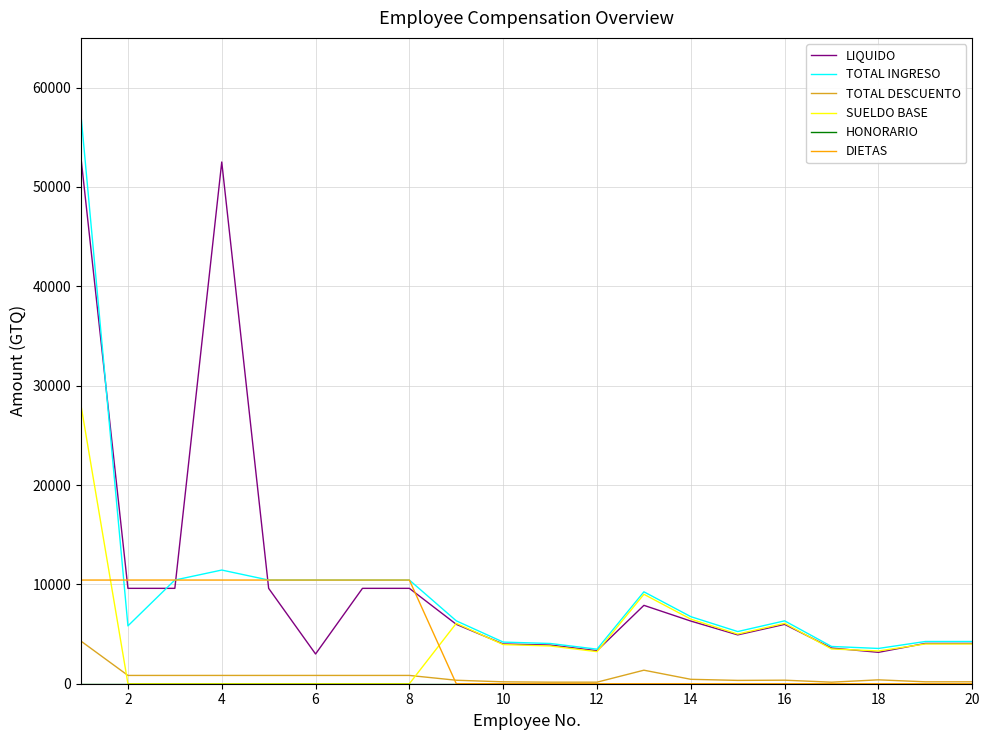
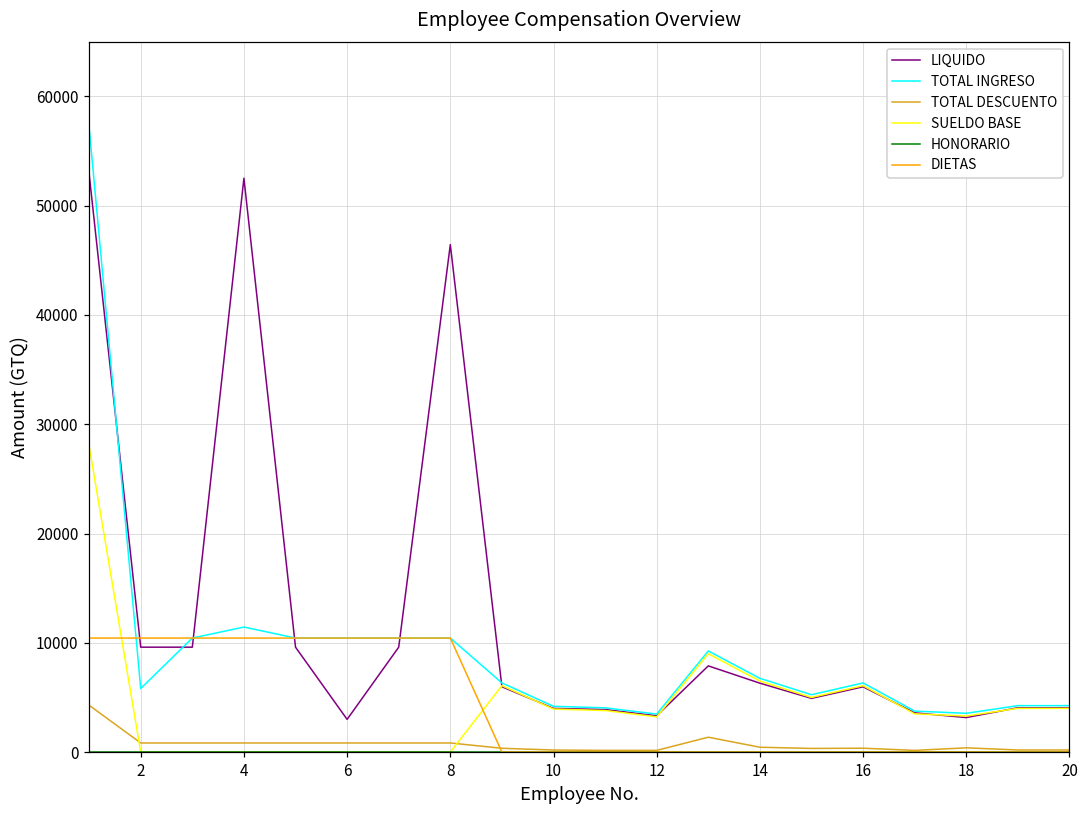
  {
    "LIQUIDO": {
      "2": 10000,
      "4": 53000,
      "6": 3000,
-     "8": 10000
+     "8": 46000
    },
    "TOTAL INGRESO": {
      "2": 6000,
      "4": 11000
    }
  }
